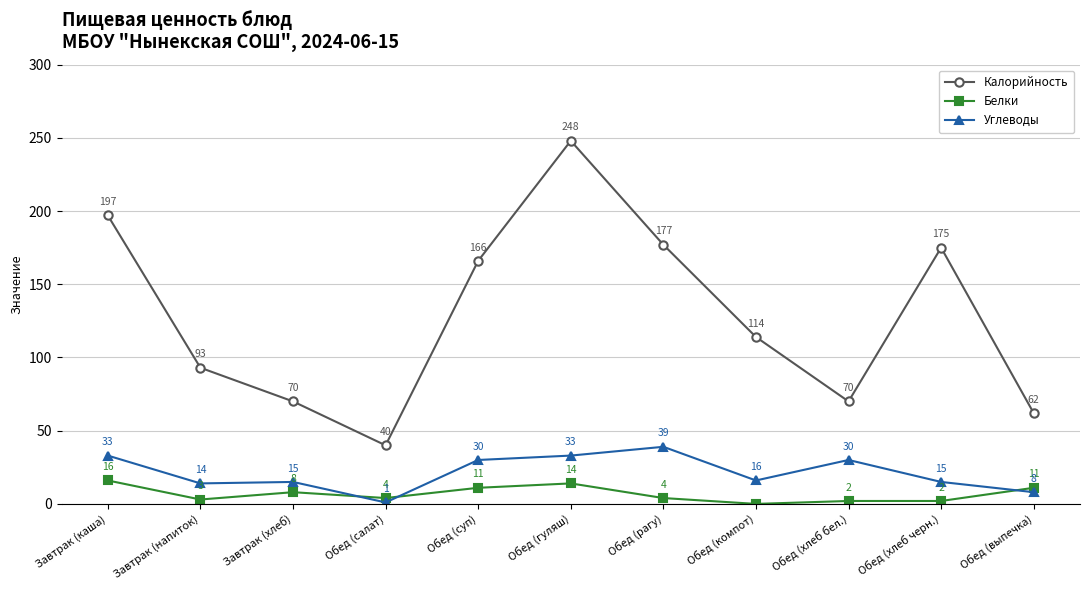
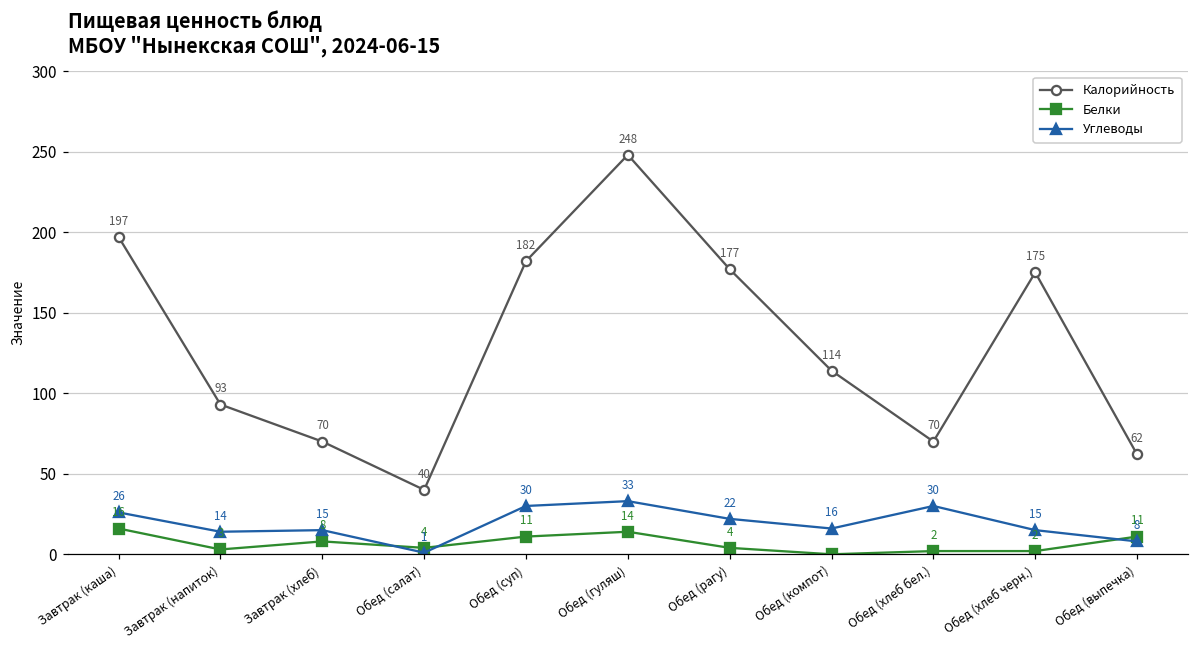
  {
    "Калорийность": {
      "Завтрак (каша)": 197,
      "Завтрак (напиток)": 93,
      "Завтрак (хлеб)": 70,
      "Обед (салат)": 40,
-     "Обед (суп)": 166,
+     "Обед (суп)": 182,
      "Обед (гуляш)": 248,
      "Обед (рагу)": 177,
      "Обед (компот)": 114,
      "Обед (хлеб бел.)": 70,
      "Обед (хлеб черн.)": 175,
      "Обед (выпечка)": 62
    },
    "Белки": {
      "Завтрак (каша)": 16,
      "Обед (суп)": 11,
      "Обед (гуляш)": 14,
      "Обед (рагу)": 4,
      "Обед (хлеб бел.)": 2
    },
    "Углеводы": {
-     "Завтрак (каша)": 33,
+     "Завтрак (каша)": 26,
      "Завтрак (напиток)": 14,
      "Завтрак (хлеб)": 15,
      "Обед (суп)": 30,
      "Обед (гуляш)": 33,
-     "Обед (рагу)": 39,
+     "Обед (рагу)": 22,
      "Обед (компот)": 16,
      "Обед (хлеб бел.)": 30,
      "Обед (хлеб черн.)": 15
    }
  }
